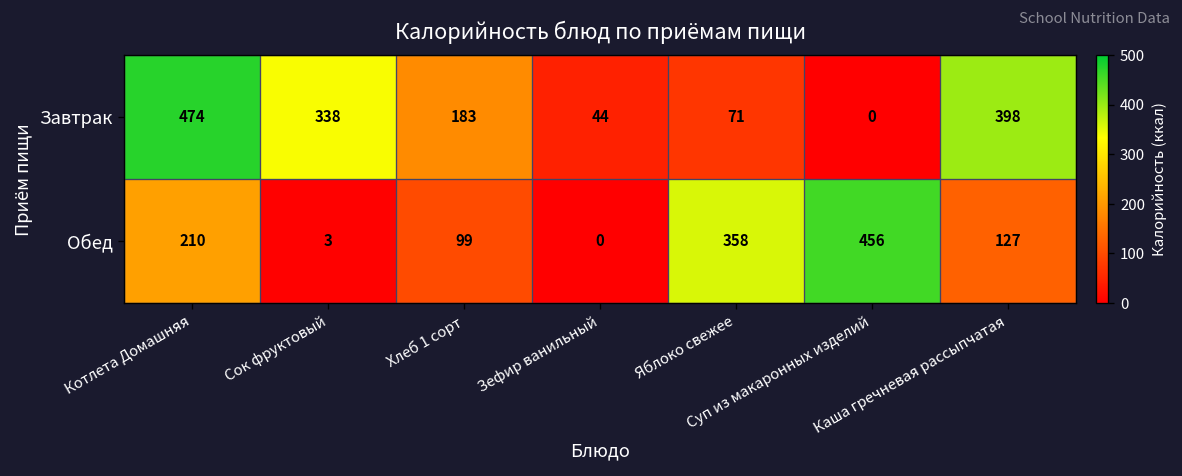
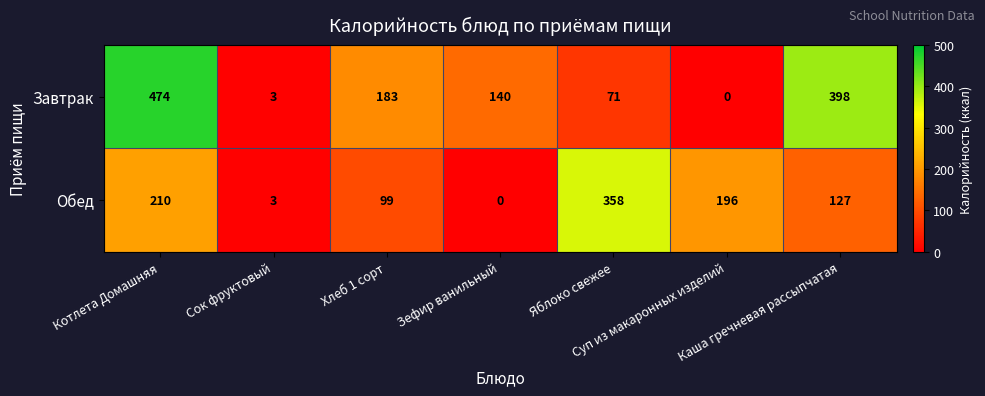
  {
    "Завтрак": {
      "Котлета Домашняя": 474,
-     "Сок фруктовый": 338,
+     "Сок фруктовый": 3,
      "Хлеб 1 сорт": 183,
-     "Зефир ванильный": 44,
+     "Зефир ванильный": 140,
      "Яблоко свежее": 71,
      "Суп из макаронных изделий": 0,
      "Каша гречневая рассыпчатая": 398
    },
    "Обед": {
      "Котлета Домашняя": 210,
      "Сок фруктовый": 3,
      "Хлеб 1 сорт": 99,
      "Зефир ванильный": 0,
      "Яблоко свежее": 358,
-     "Суп из макаронных изделий": 456,
+     "Суп из макаронных изделий": 196,
      "Каша гречневая рассыпчатая": 127
    }
  }
